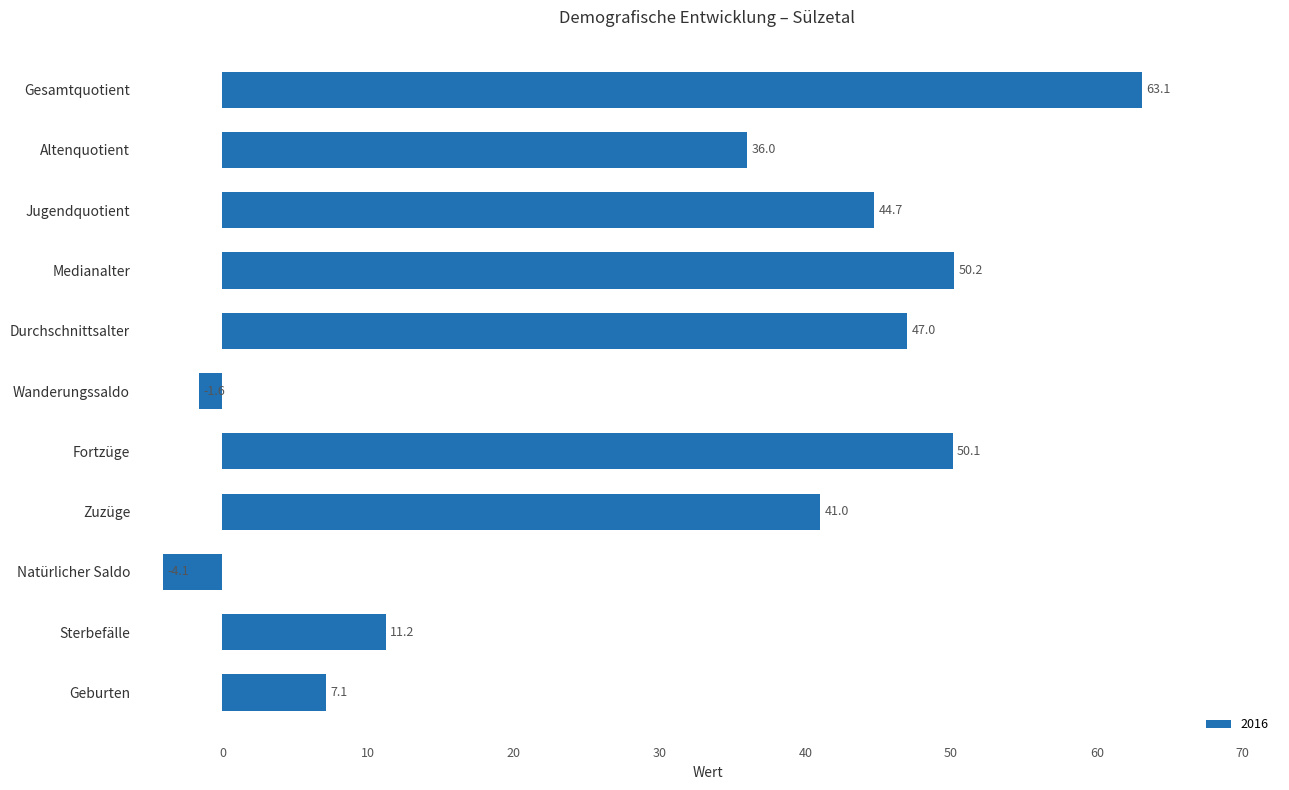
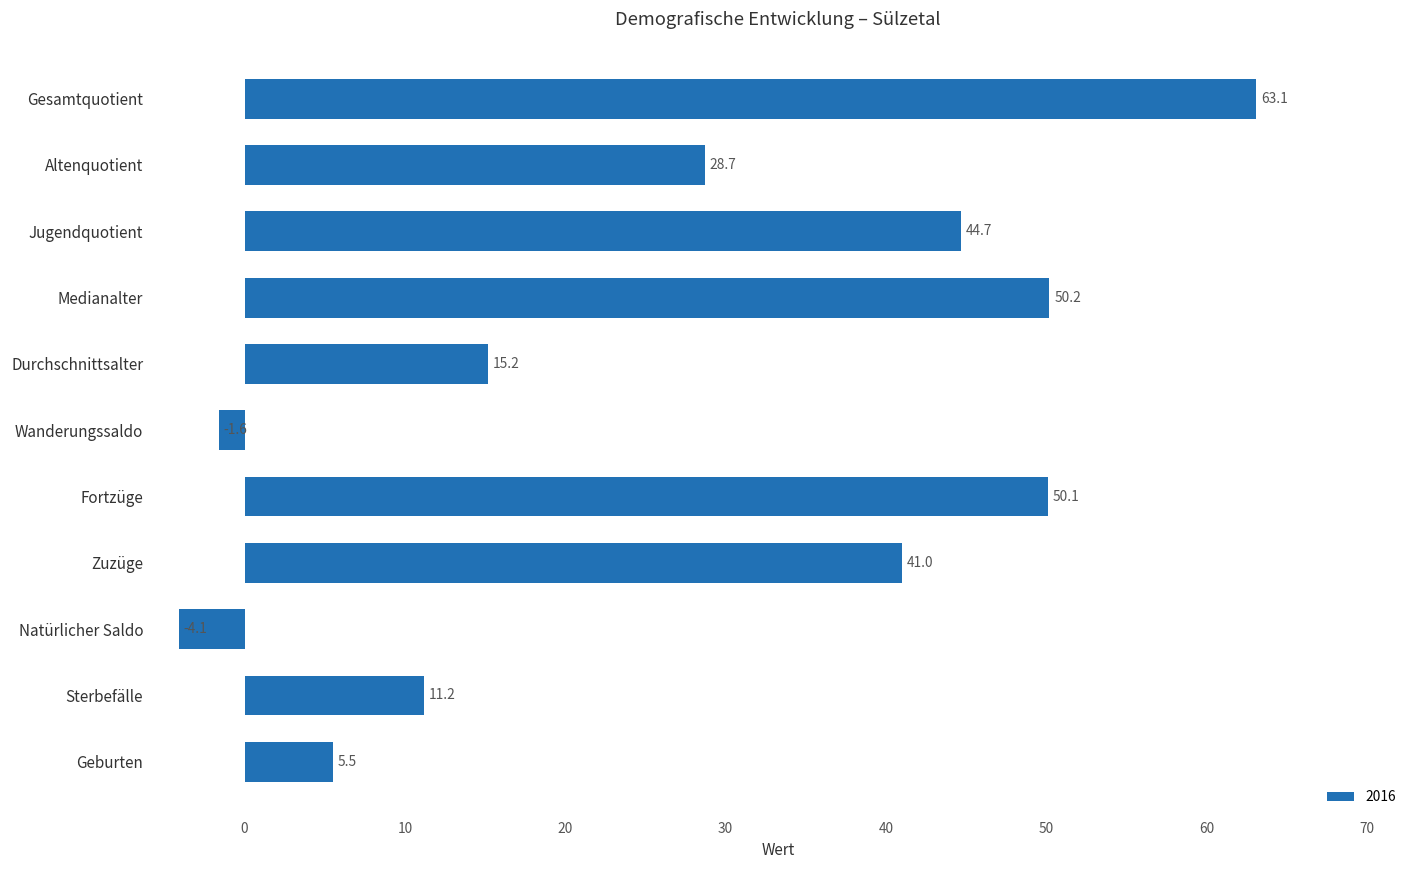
  {
    "Gesamtquotient": 63.1,
-   "Altenquotient": 36.0,
+   "Altenquotient": 28.7,
    "Jugendquotient": 44.7,
    "Medianalter": 50.2,
-   "Durchschnittsalter": 47.0,
+   "Durchschnittsalter": 15.2,
    "Wanderungssaldo": -1.6,
    "Fortzüge": 50.1,
    "Zuzüge": 41.0,
    "Natürlicher Saldo": -4.1,
    "Sterbefälle": 11.2,
-   "Geburten": 7.1
+   "Geburten": 5.5
  }
